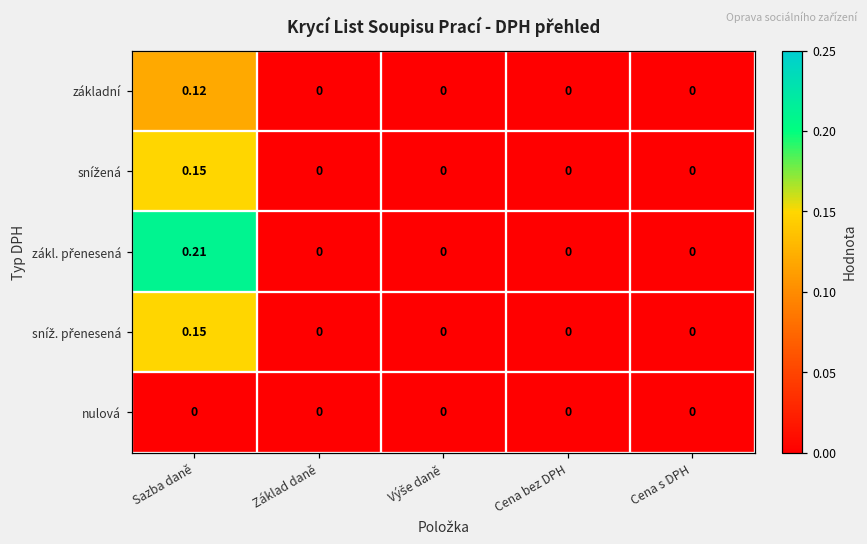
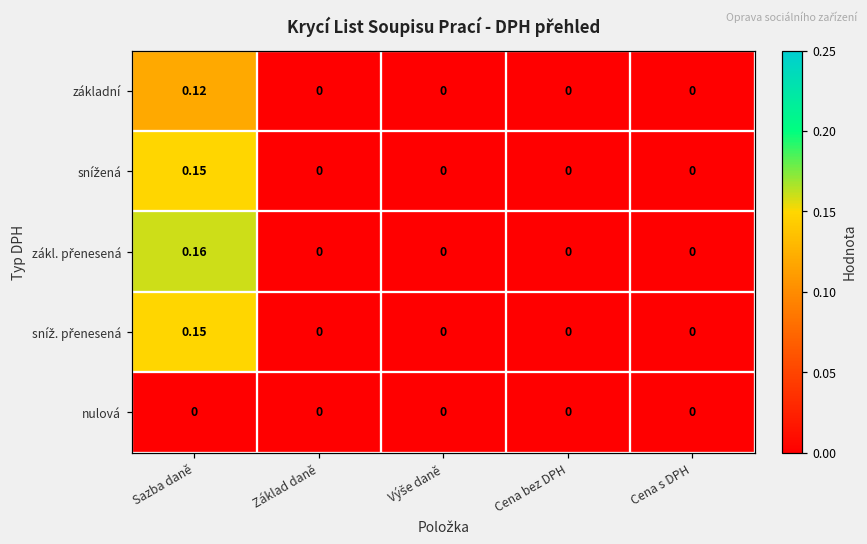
  {
    "základní": {
      "Sazba daně": 0.12,
      "Základ daně": 0,
      "Výše daně": 0,
      "Cena bez DPH": 0,
      "Cena s DPH": 0
    },
    "snížená": {
      "Sazba daně": 0.15,
      "Základ daně": 0,
      "Výše daně": 0,
      "Cena bez DPH": 0,
      "Cena s DPH": 0
    },
    "zákl. přenesená": {
-     "Sazba daně": 0.21,
+     "Sazba daně": 0.16,
      "Základ daně": 0,
      "Výše daně": 0,
      "Cena bez DPH": 0,
      "Cena s DPH": 0
    },
    "sníž. přenesená": {
      "Sazba daně": 0.15,
      "Základ daně": 0,
      "Výše daně": 0,
      "Cena bez DPH": 0,
      "Cena s DPH": 0
    },
    "nulová": {
      "Sazba daně": 0,
      "Základ daně": 0,
      "Výše daně": 0,
      "Cena bez DPH": 0,
      "Cena s DPH": 0
    }
  }
